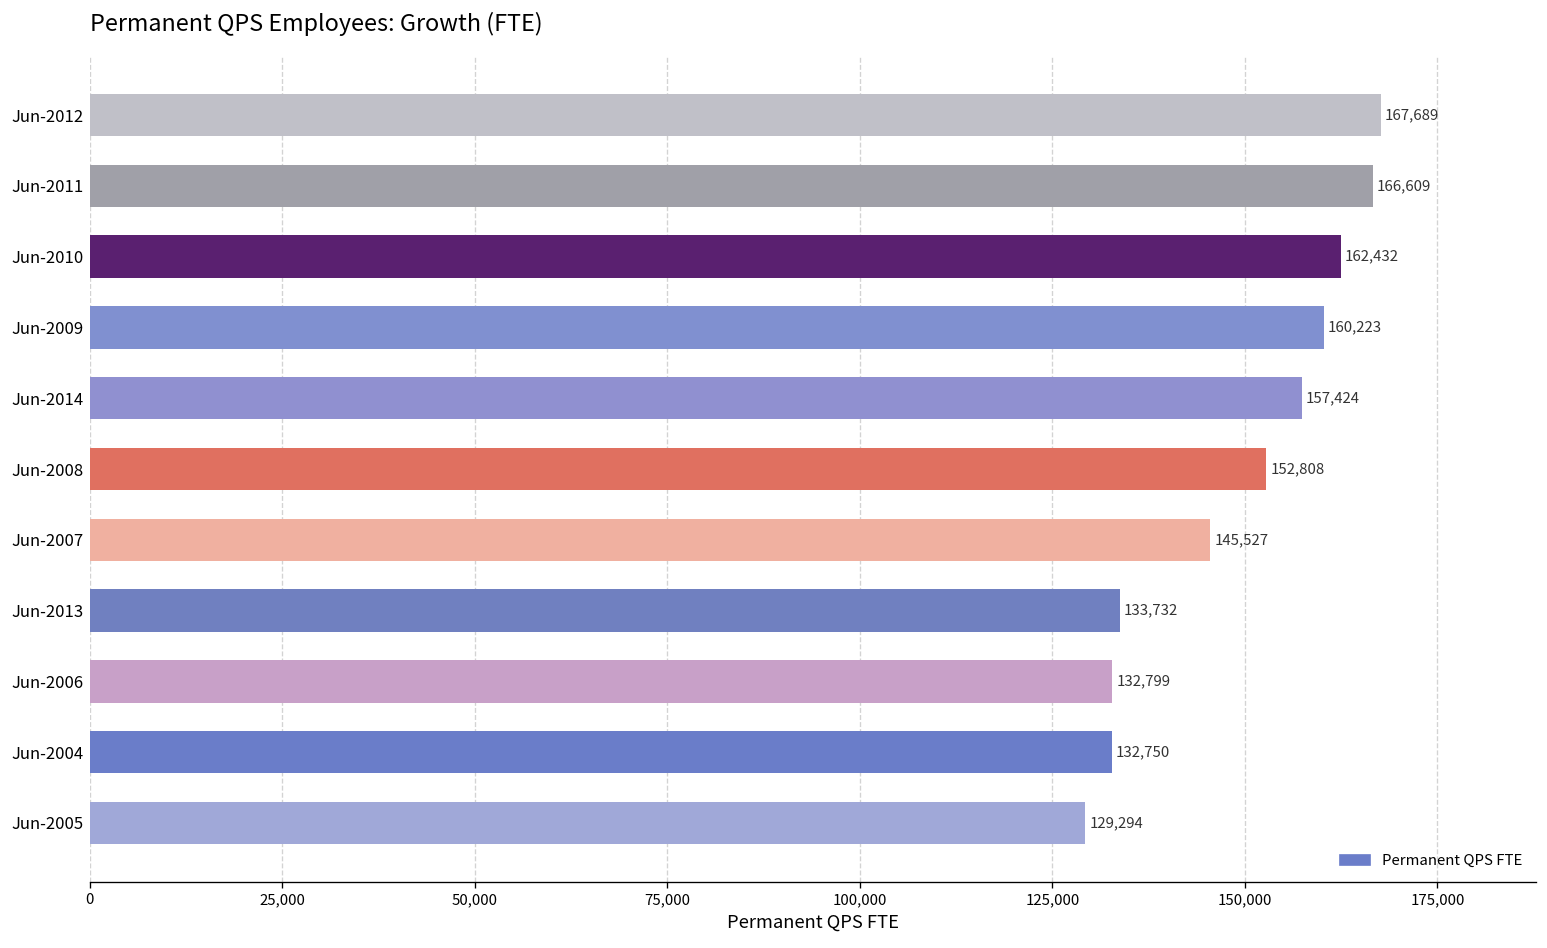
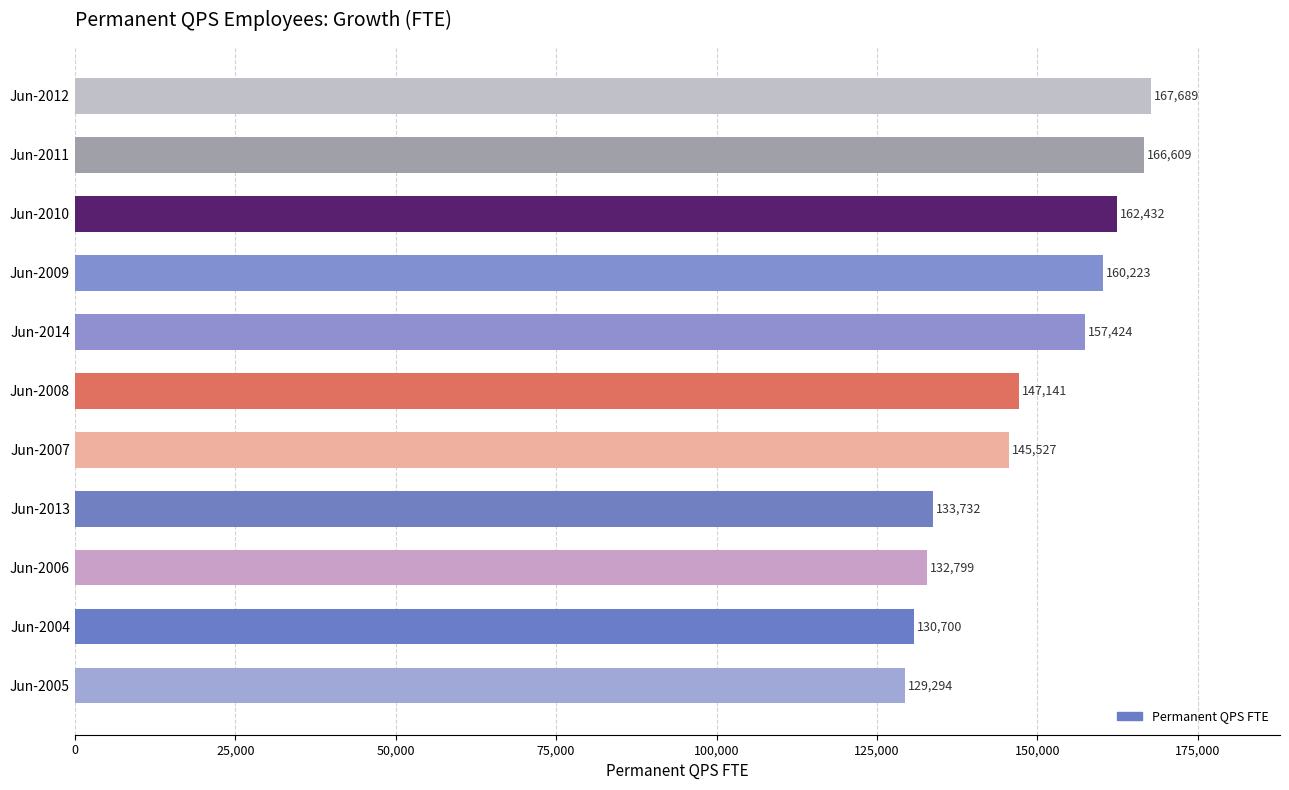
  {
    "Jun-2012": "167,689",
    "Jun-2011": "166,609",
    "Jun-2010": "162,432",
    "Jun-2009": "160,223",
    "Jun-2014": "157,424",
-   "Jun-2008": "152,808",
+   "Jun-2008": "147,141",
    "Jun-2007": "145,527",
    "Jun-2013": "133,732",
    "Jun-2006": "132,799",
-   "Jun-2004": "132,750",
+   "Jun-2004": "130,700",
    "Jun-2005": "129,294"
  }
